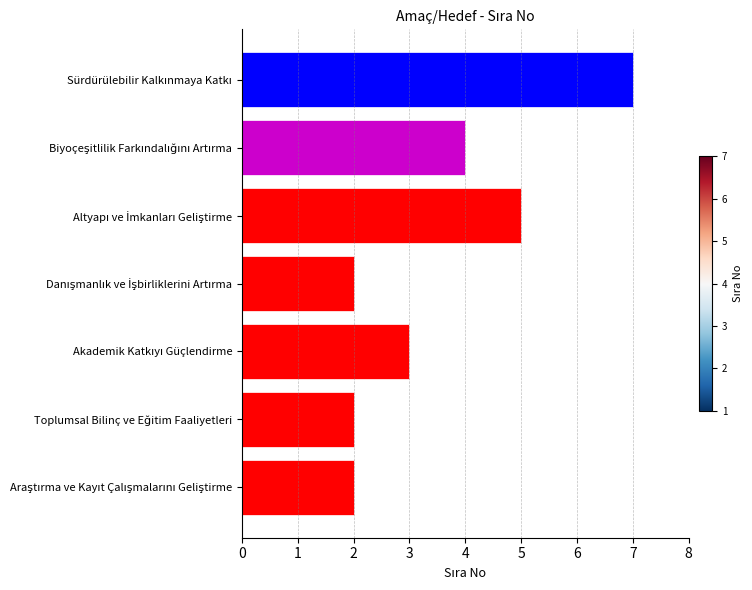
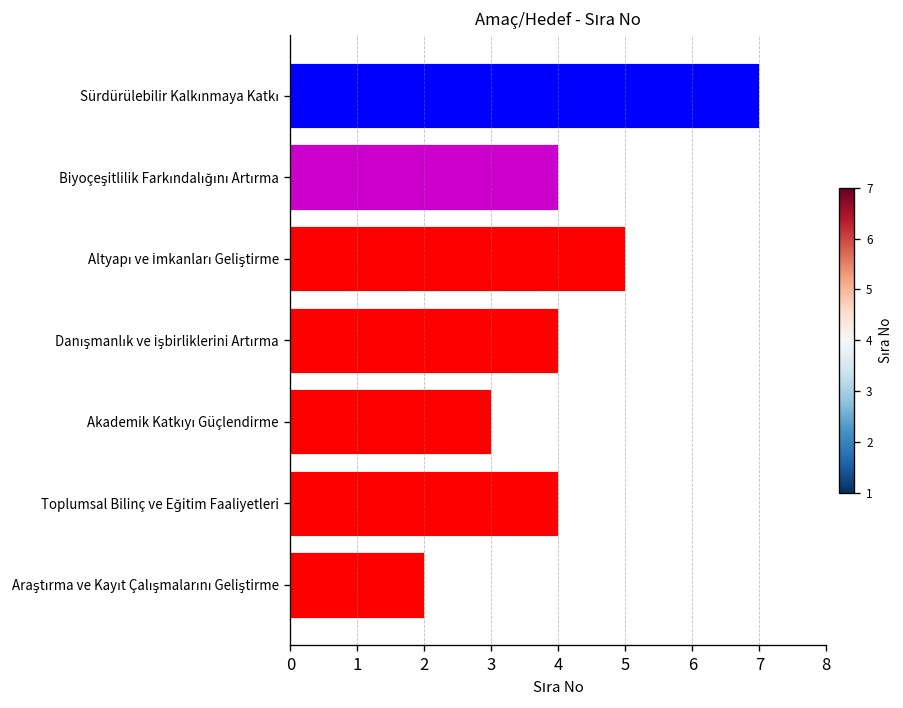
  {
    "Sürdürülebilir Kalkınmaya Katkı": 7,
    "Biyoçeşitlilik Farkındalığını Artırma": 4,
    "Altyapı ve İmkanları Geliştirme": 5,
-   "Danışmanlık ve İşbirliklerini Artırma": 2,
+   "Danışmanlık ve İşbirliklerini Artırma": 4,
    "Akademik Katkıyı Güçlendirme": 3,
-   "Toplumsal Bilinç ve Eğitim Faaliyetleri": 2,
+   "Toplumsal Bilinç ve Eğitim Faaliyetleri": 4,
    "Araştırma ve Kayıt Çalışmalarını Geliştirme": 2
  }
